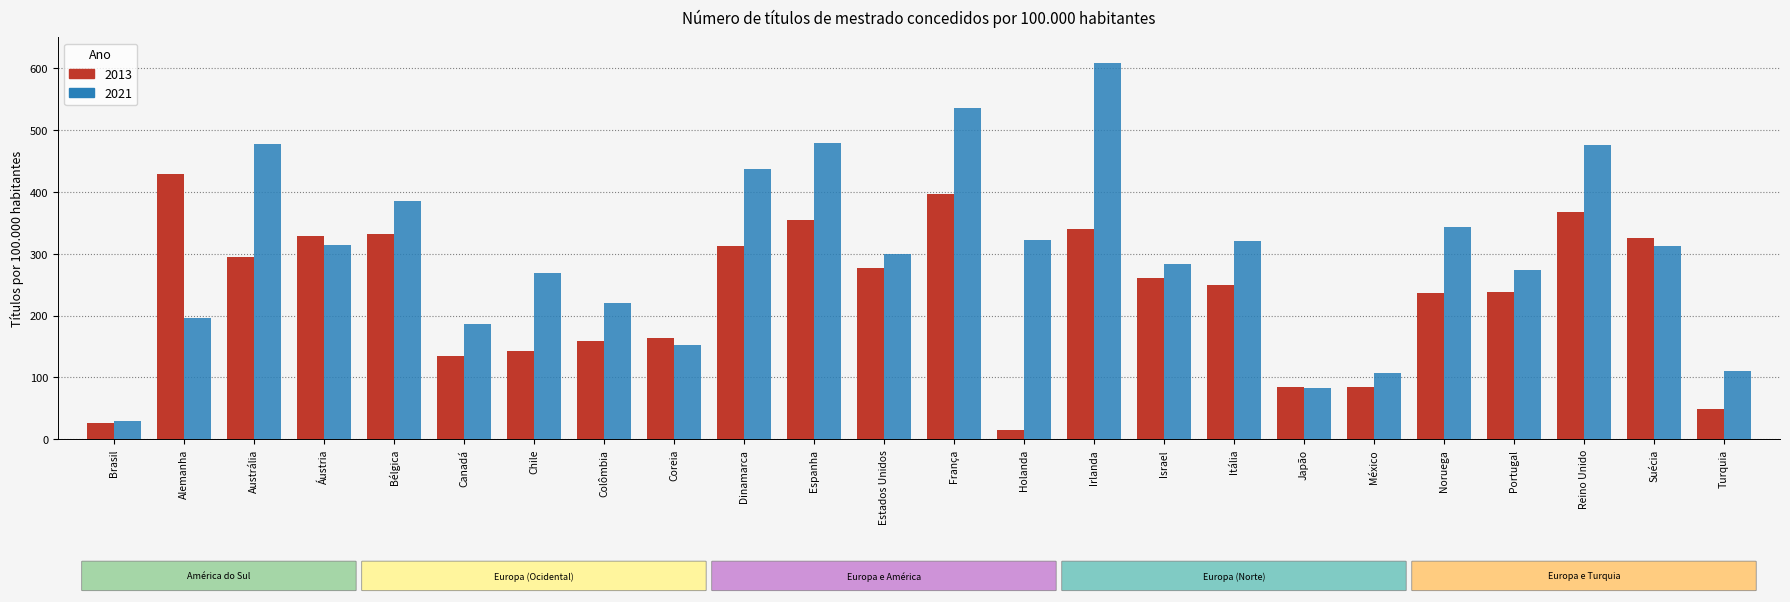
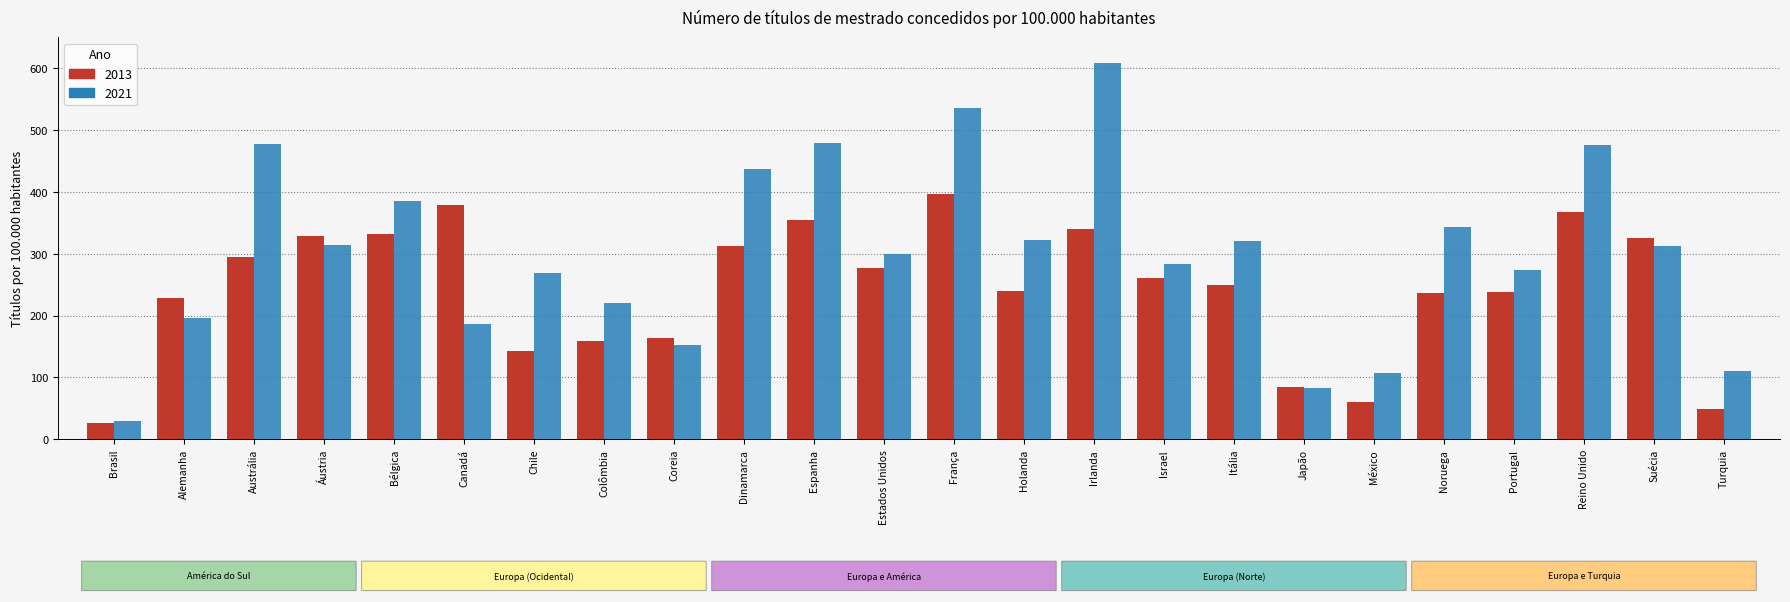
  {
    "2013": {
      "Brasil": 30,
-     "Alemanha": 430,
+     "Alemanha": 230,
      "Austrália": 300,
      "Áustria": 330,
      "Bélgica": 330,
-     "Canadá": 130,
+     "Canadá": 380,
      "Chile": 140,
      "Colômbia": 160,
      "Coreia": 160,
      "Dinamarca": 310,
      "Espanha": 350,
      "Estados Unidos": 280,
      "França": 400,
-     "Holanda": 10,
+     "Holanda": 240,
      "Irlanda": 340,
      "Israel": 260,
      "Itália": 250,
      "Japão": 80,
-     "México": 80,
+     "México": 60,
      "Noruega": 240,
      "Portugal": 240,
      "Reino Unido": 370,
      "Suécia": 330,
      "Turquia": 50
    },
    "2021": {
      "Brasil": 30,
      "Alemanha": 200,
      "Austrália": 480,
      "Áustria": 310,
      "Bélgica": 390,
      "Canadá": 190,
      "Chile": 270,
      "Colômbia": 220,
      "Coreia": 150,
      "Dinamarca": 440,
      "Espanha": 480,
      "Estados Unidos": 300,
      "França": 540,
      "Holanda": 320,
      "Irlanda": 610,
      "Israel": 280,
      "Itália": 320,
      "Japão": 80,
      "México": 110,
      "Noruega": 340,
      "Portugal": 270,
      "Reino Unido": 480,
      "Suécia": 310,
      "Turquia": 110
    }
  }
